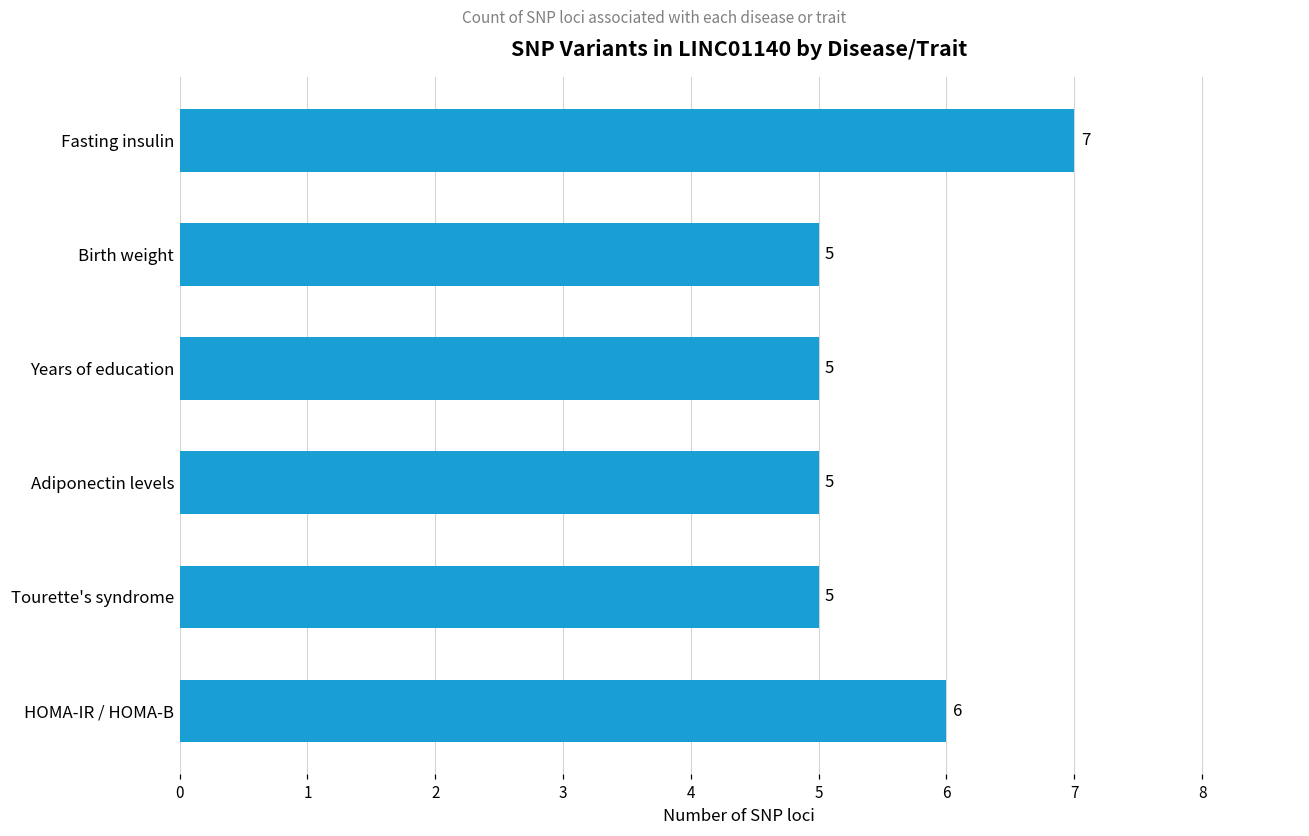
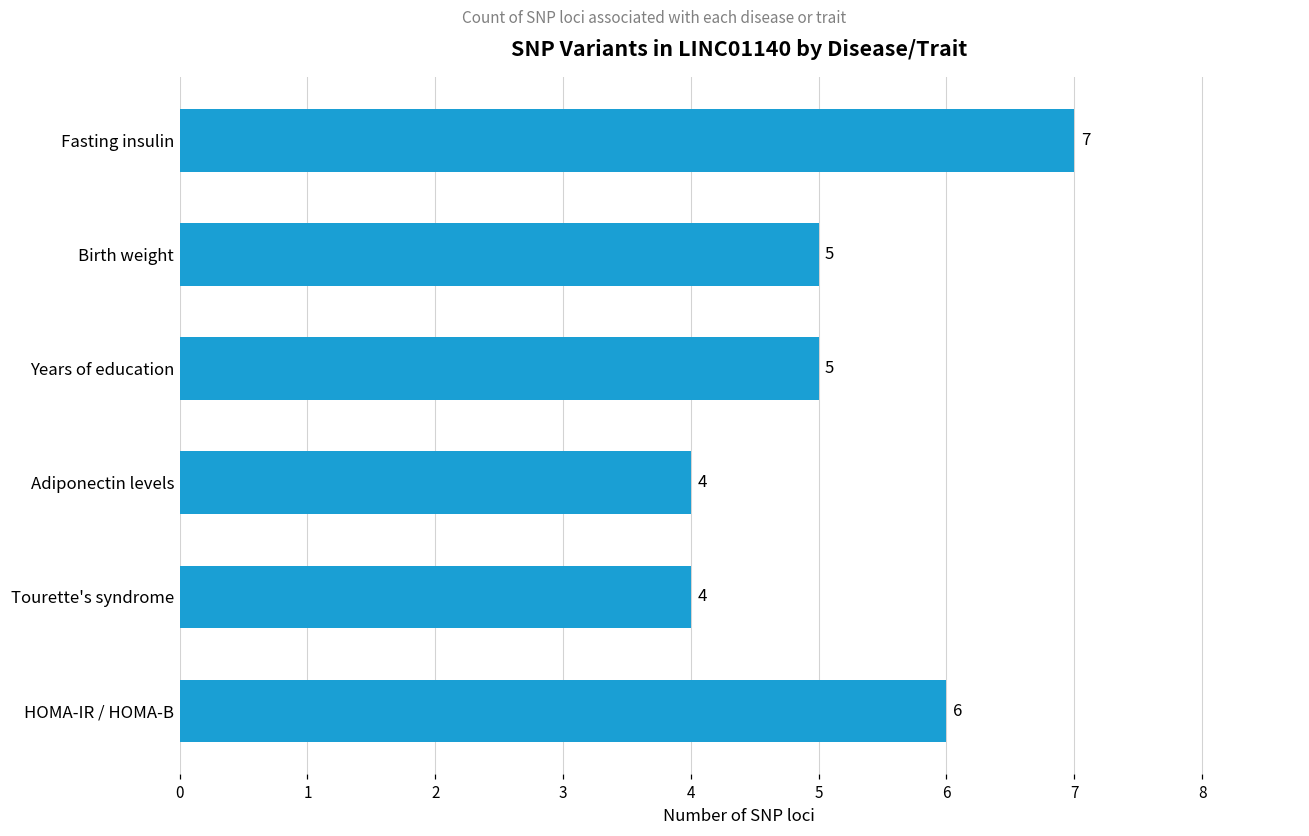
  {
    "Fasting insulin": 7,
    "Birth weight": 5,
    "Years of education": 5,
-   "Adiponectin levels": 5,
-   "Tourette's syndrome": 5,
+   "Adiponectin levels": 4,
+   "Tourette's syndrome": 4,
    "HOMA-IR / HOMA-B": 6
  }
